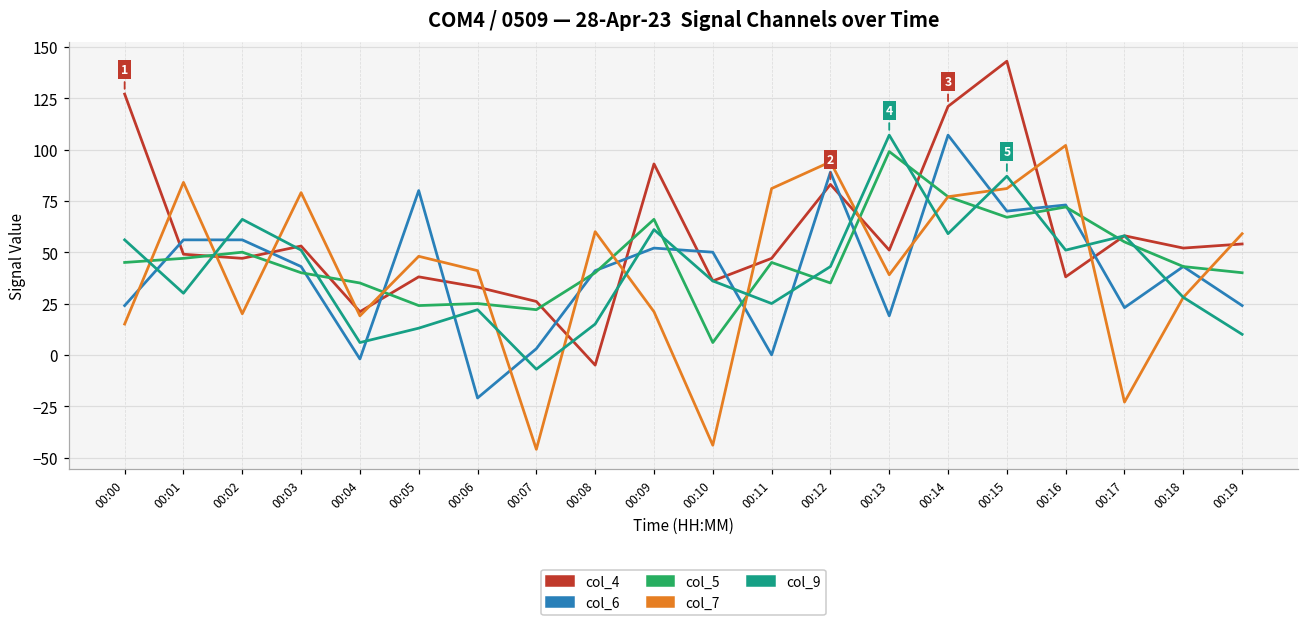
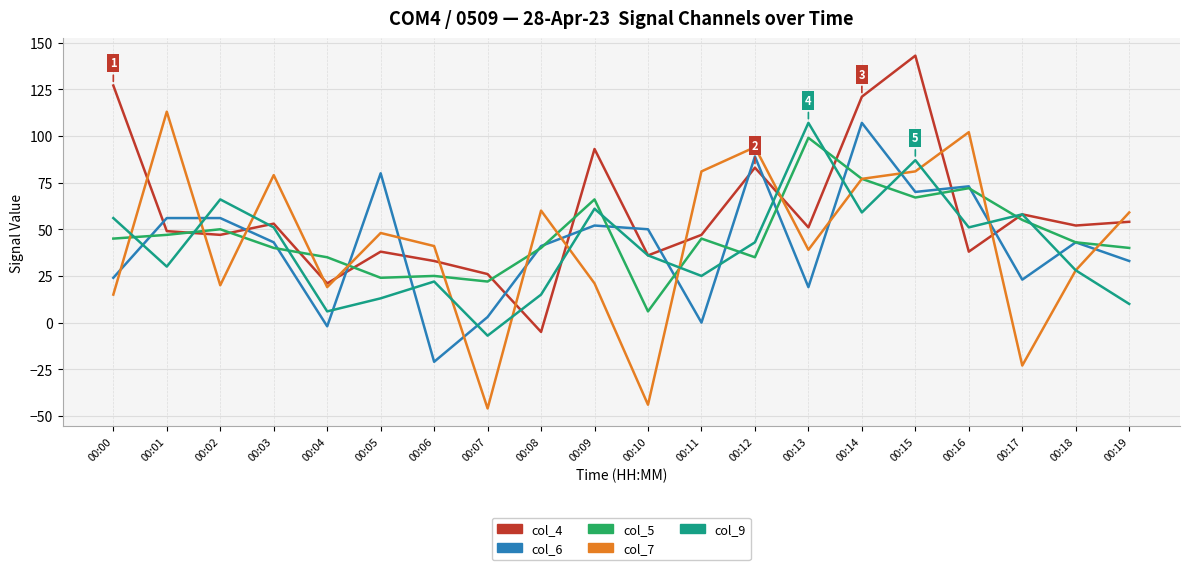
  {
    "col_4": {
      "00:01": 49,
      "00:02": 47,
      "00:03": 53,
      "00:04": 21,
      "00:05": 38,
      "00:06": 33,
      "00:07": 26,
      "00:08": -5,
      "00:09": 93,
      "00:11": 47,
      "00:12": 83,
      "00:13": 51,
      "00:15": 143,
      "00:16": 38,
      "00:18": 52,
      "00:19": 54
    },
    "col_6": {
      "00:00": 24,
      "00:01": 56,
      "00:02": 56,
      "00:03": 43,
      "00:04": -2,
      "00:05": 80,
      "00:06": -21,
      "00:07": 3,
      "00:09": 52,
      "00:10": 50,
      "00:11": 0,
      "00:13": 19,
      "00:14": 107,
      "00:15": 70,
      "00:17": 23,
-     "00:19": 24
+     "00:19": 33
    },
    "col_7": {
      "00:00": 15,
-     "00:01": 84,
+     "00:01": 113,
      "00:02": 20,
      "00:03": 79,
      "00:04": 19,
      "00:05": 48,
      "00:06": 41,
      "00:07": -46,
      "00:08": 60,
      "00:09": 21,
      "00:10": -44,
      "00:11": 81,
      "00:13": 39,
      "00:15": 81,
      "00:16": 102,
      "00:17": -23,
      "00:19": 59
    }
  }
